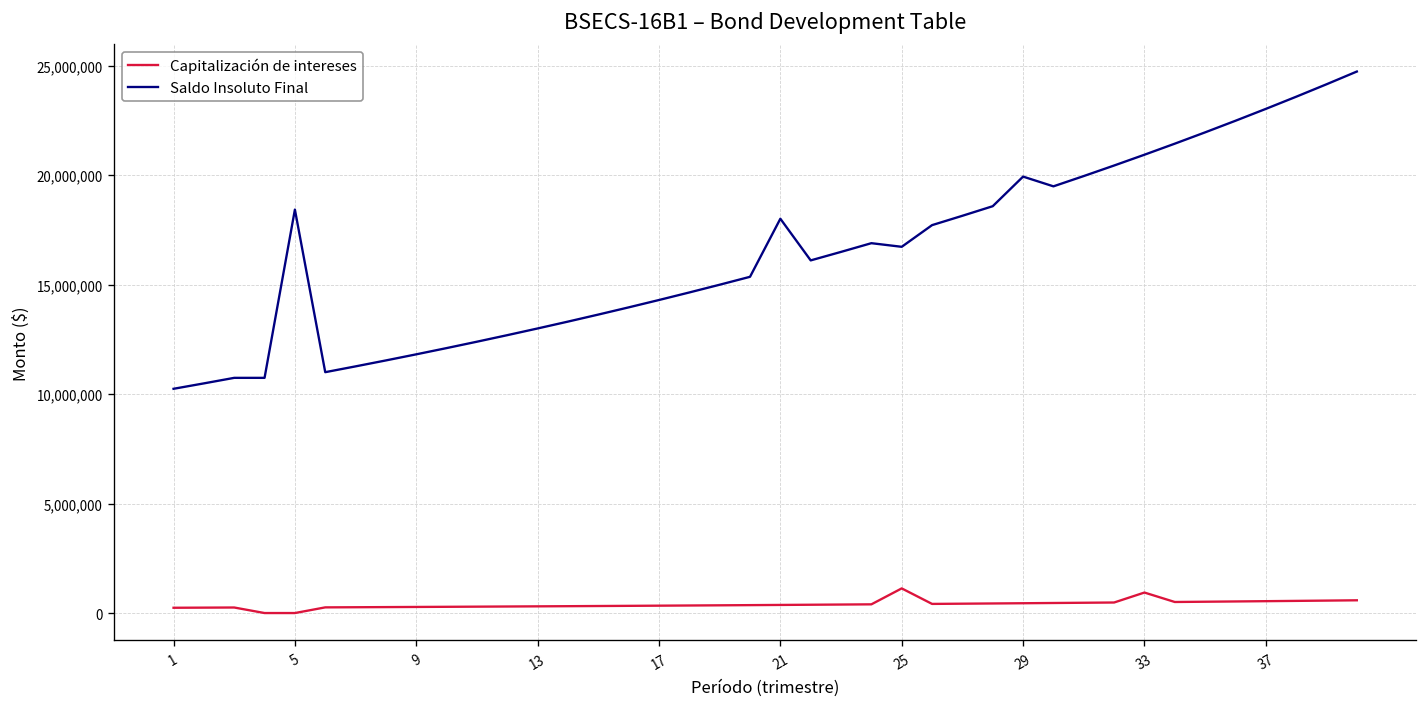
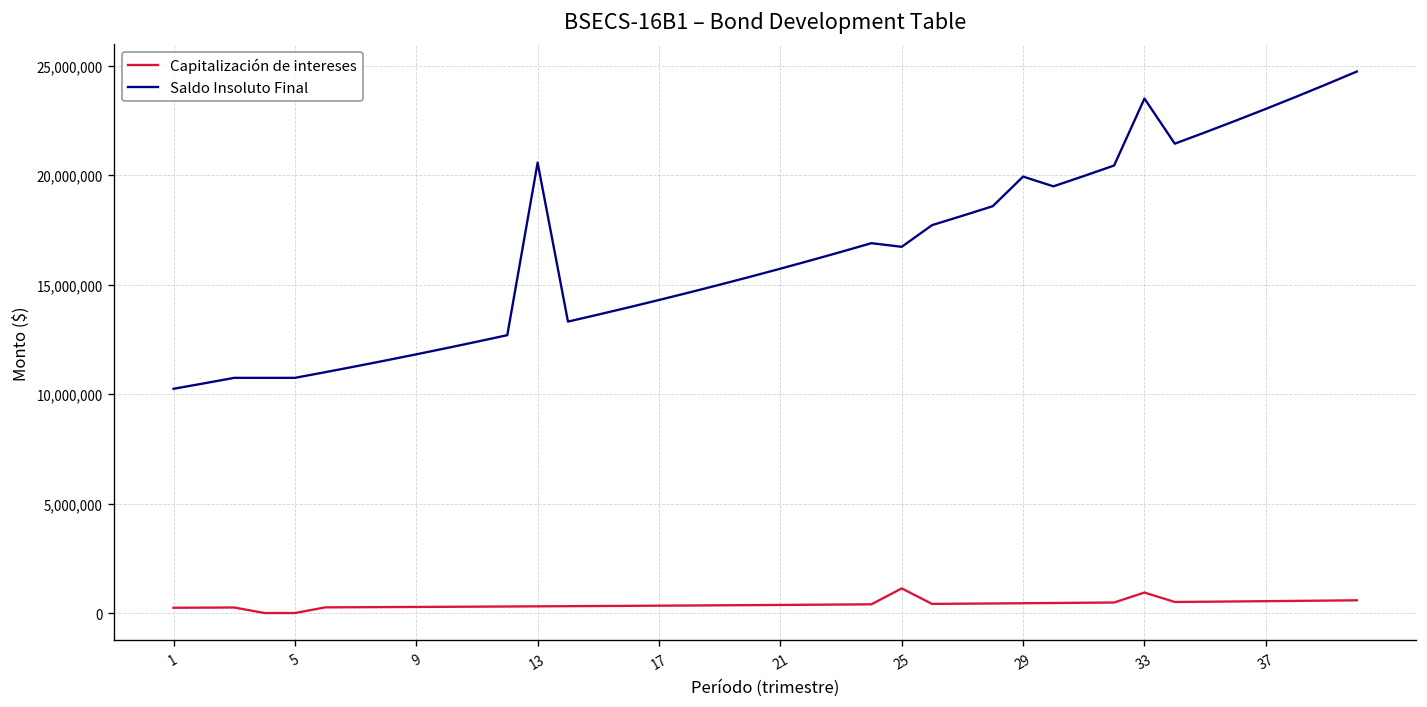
  {
    "Capitalización de intereses": {
      "1": "200,000",
      "5": "0",
      "9": "300,000",
      "13": "300,000",
      "17": "300,000",
      "21": "400,000",
      "25": "1,100,000",
      "29": "400,000",
      "33": "900,000",
      "37": "500,000"
    },
    "Saldo Insoluto Final": {
      "1": "10,200,000",
-     "5": "18,400,000",
+     "5": "10,700,000",
      "9": "11,800,000",
-     "13": "13,000,000",
+     "13": "20,600,000",
      "17": "14,300,000",
-     "21": "18,000,000",
+     "21": "15,700,000",
      "25": "16,700,000",
      "29": "19,900,000",
-     "33": "20,900,000",
+     "33": "23,500,000",
      "37": "23,000,000"
    }
  }
